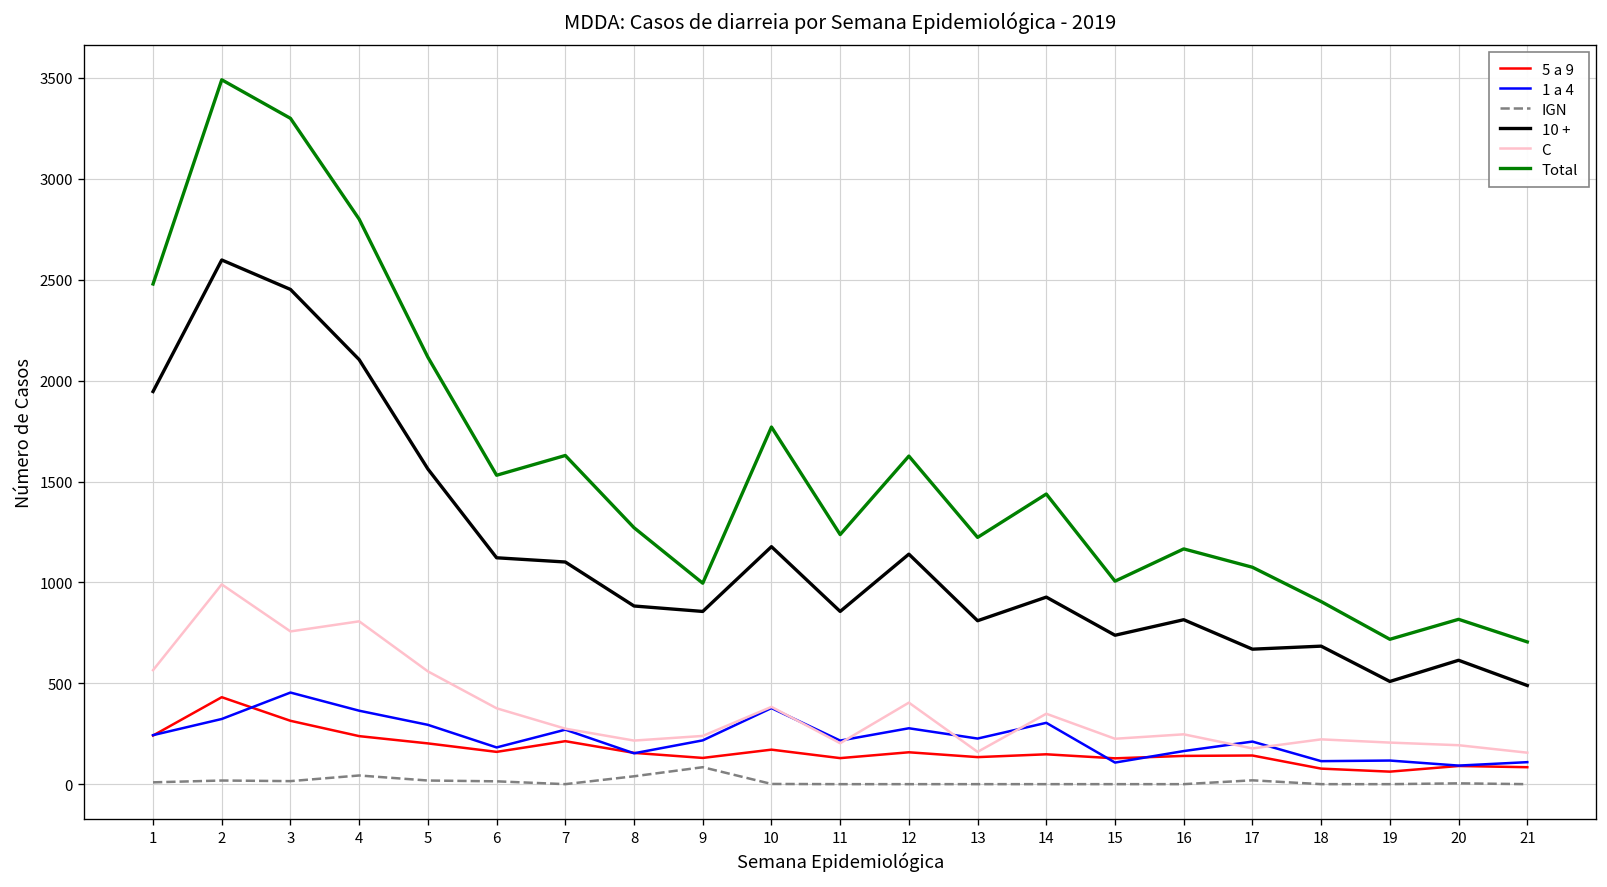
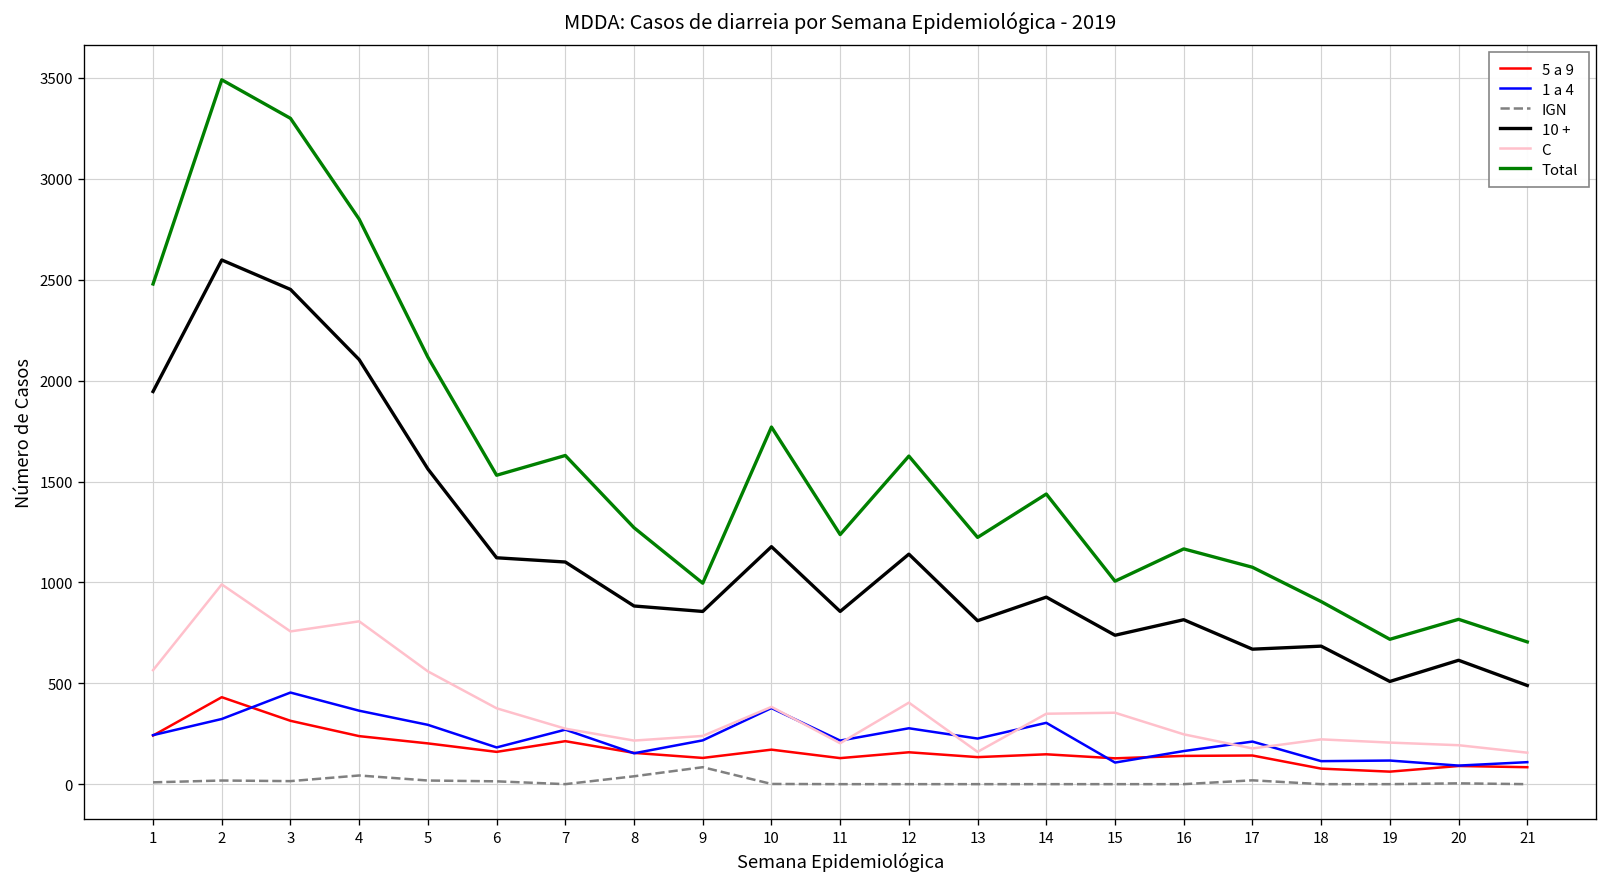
  {
    "5 a 9": {
      "2": 430,
      "3": 310,
      "4": 240,
      "5": 200,
      "6": 160,
      "7": 210,
      "9": 130,
      "10": 170,
      "11": 130,
      "12": 160,
      "13": 130,
      "14": 150,
      "15": 130,
      "16": 140,
      "17": 140,
      "18": 80,
      "19": 60,
      "21": 80
    },
    "1 a 4": {
      "2": 320,
      "3": 450,
      "4": 360,
      "5": 290,
      "6": 180,
      "9": 220,
      "12": 280,
      "13": 230,
      "14": 300,
      "15": 110,
      "16": 160,
      "17": 210,
      "18": 110,
      "19": 120,
      "21": 110
    },
    "IGN": {
      "1": 10,
      "2": 20,
      "3": 20,
      "4": 40,
      "5": 20,
      "6": 10,
      "7": 0,
      "8": 40,
      "9": 80,
      "10": 0,
      "11": 0,
      "12": 0,
      "13": 0,
      "14": 0,
      "15": 0,
      "16": 0,
      "17": 20,
      "18": 0,
      "19": 0,
      "20": 0,
      "21": 0
    },
    "10 +": {
      "1": 1950,
      "2": 2600,
      "3": 2450,
      "4": 2100,
      "5": 1560,
      "6": 1120,
      "7": 1100,
      "8": 880,
      "9": 860,
      "10": 1180,
      "11": 860,
      "12": 1140,
      "13": 810,
      "14": 930,
      "15": 740,
      "16": 820,
      "17": 670,
      "18": 680,
      "19": 510,
      "20": 610,
      "21": 490
    },
    "C": {
      "1": 570,
      "2": 990,
      "3": 760,
      "4": 810,
      "5": 560,
      "6": 380,
      "8": 220,
      "9": 240,
      "12": 400,
      "13": 160,
      "14": 350,
-     "15": 230,
+     "15": 350,
      "16": 250,
      "17": 180,
      "18": 220,
      "19": 210,
      "20": 190,
      "21": 160
    },
    "Total": {
      "1": 2480,
      "2": 3490,
      "3": 3300,
      "4": 2800,
      "5": 2120,
      "6": 1530,
      "7": 1630,
      "8": 1270,
      "9": 1000,
      "10": 1770,
      "11": 1240,
      "12": 1630,
      "13": 1220,
      "14": 1440,
      "15": 1010,
      "16": 1170,
      "17": 1080,
      "18": 910,
      "19": 720,
      "20": 820,
      "21": 710
    }
  }
